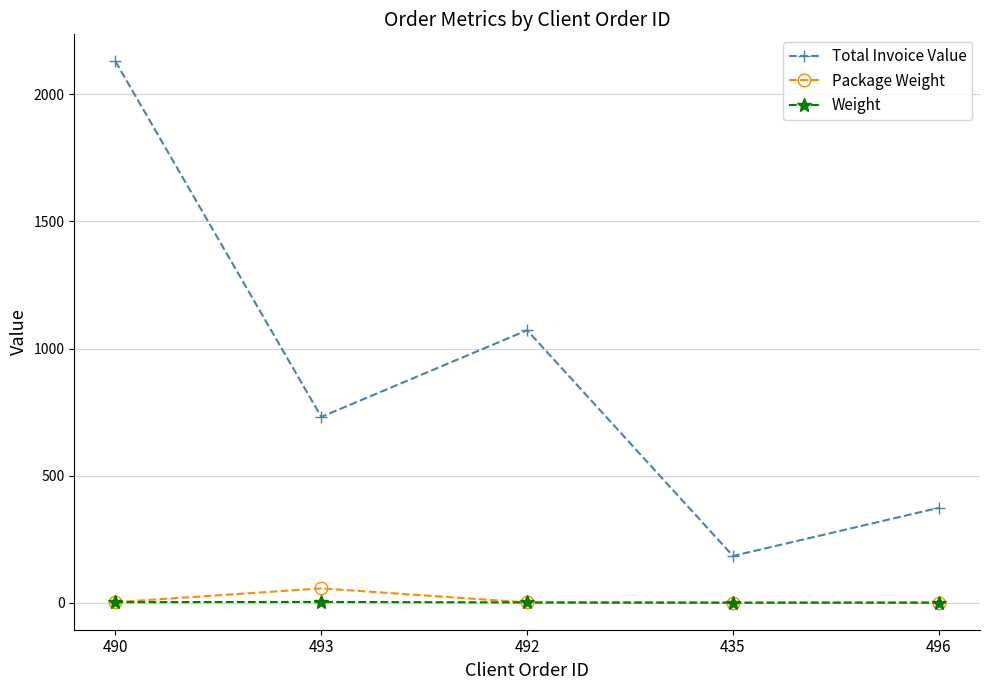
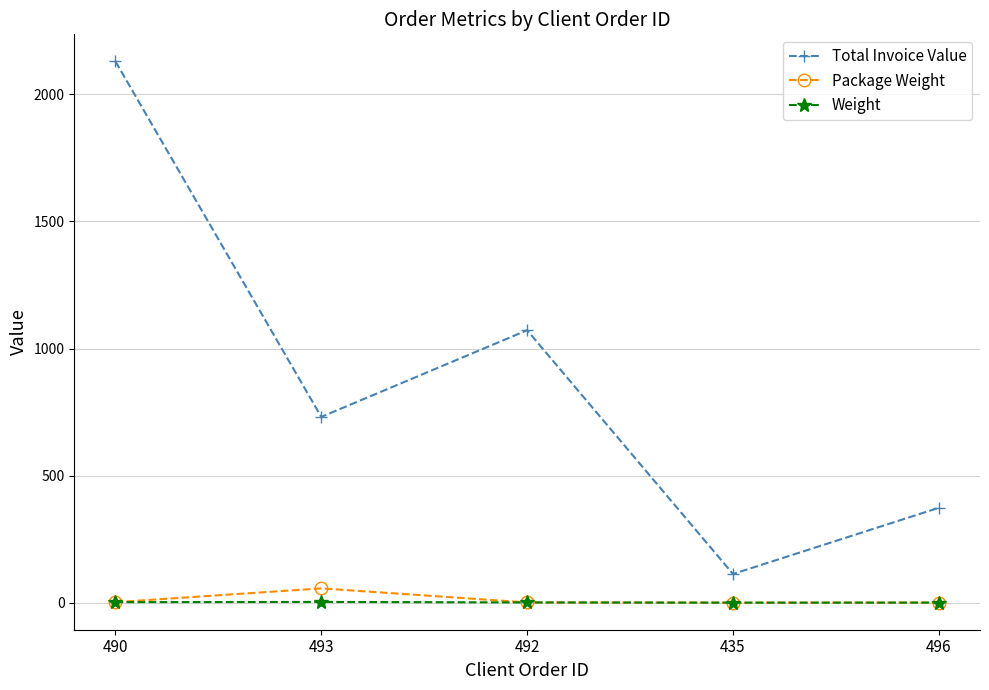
  {
    "Total Invoice Value": {
      "490": 2130,
      "493": 730,
      "492": 1070,
-     "435": 180,
+     "435": 110,
      "496": 370
    },
    "Package Weight": {
      "493": 60
    },
    "Weight": {
      "493": 0
    }
  }
